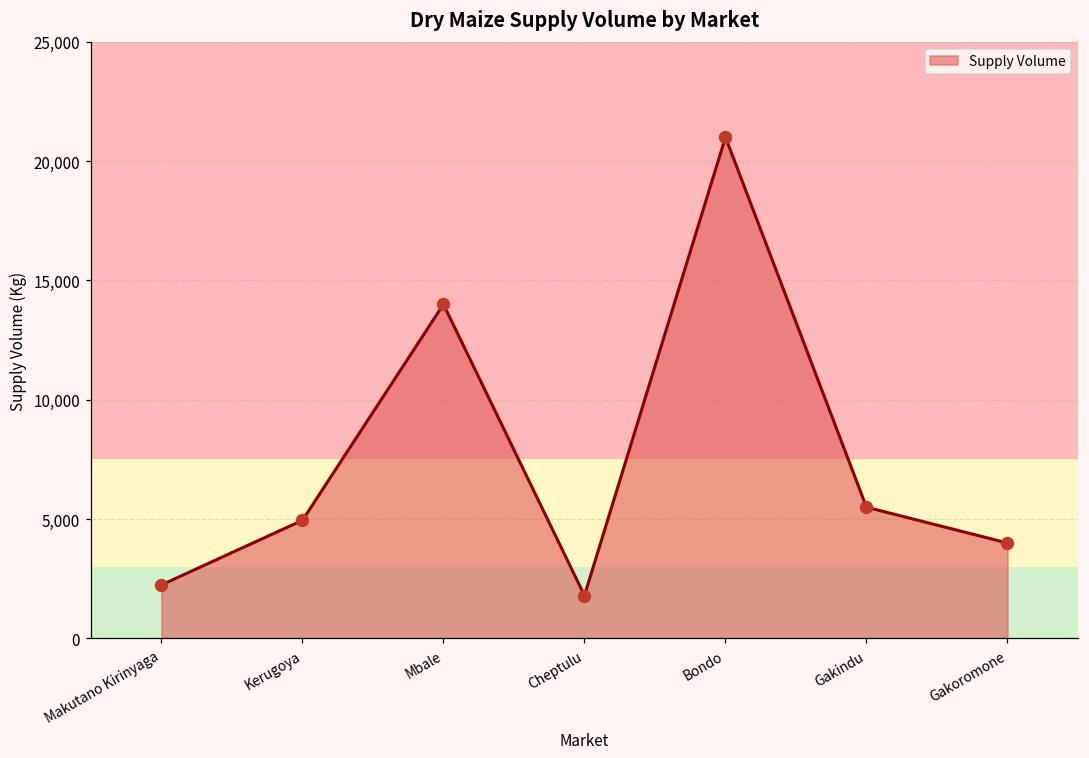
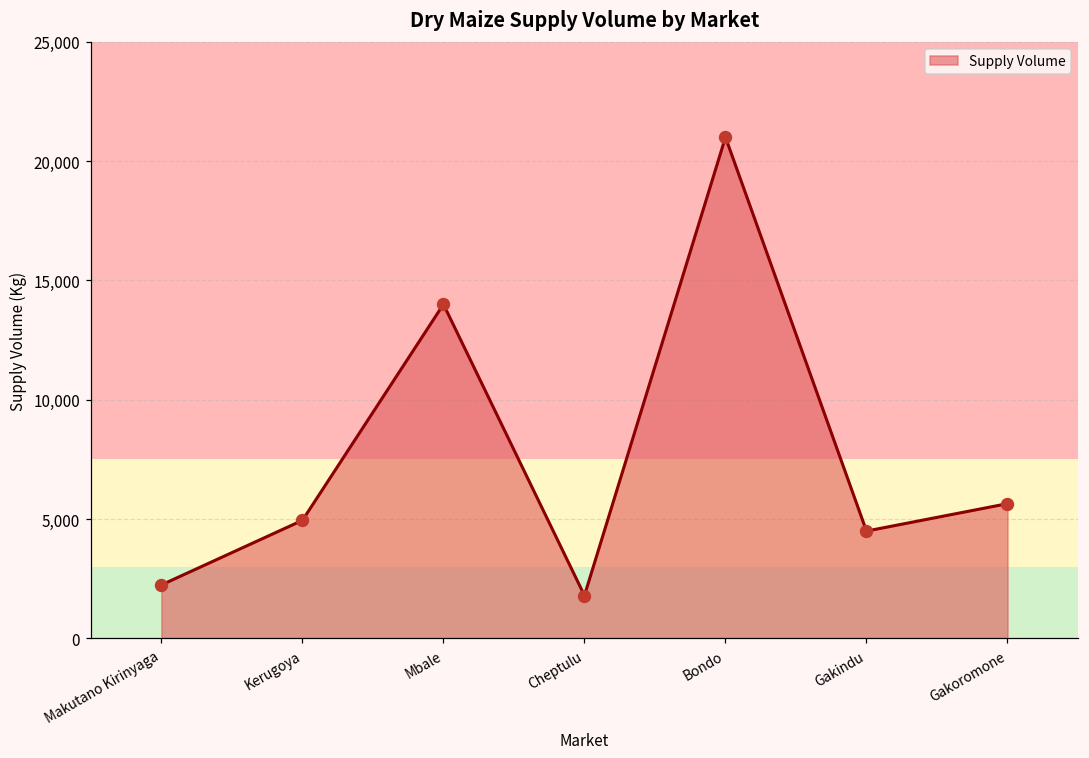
  {
    "Makutano Kirinyaga": "2,200",
    "Kerugoya": "5,000",
    "Mbale": "14,000",
    "Cheptulu": "1,800",
    "Bondo": "21,000",
-   "Gakindu": "5,500",
-   "Gakoromone": "4,000"
+   "Gakindu": "4,500",
+   "Gakoromone": "5,600"
  }
